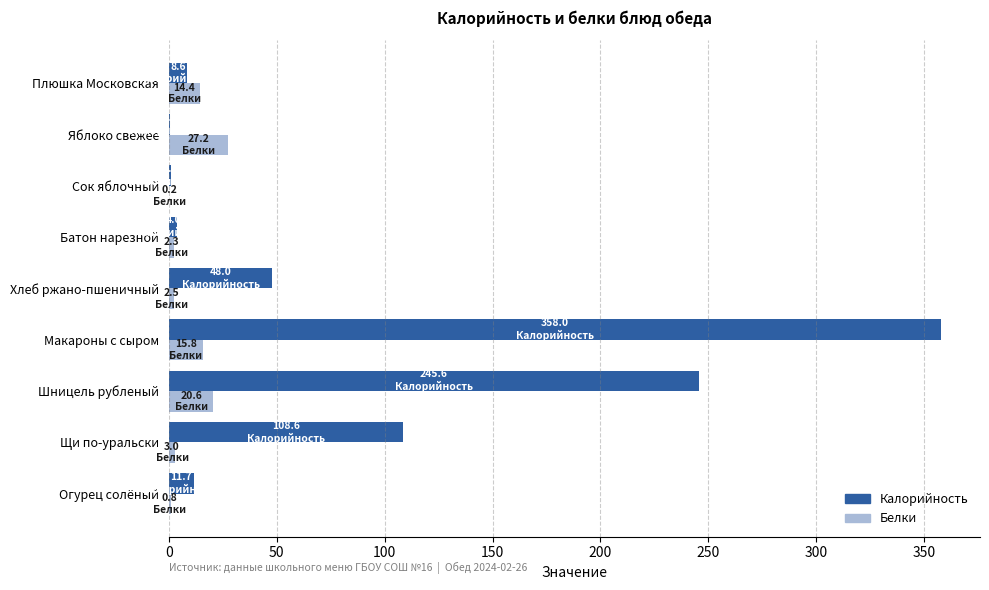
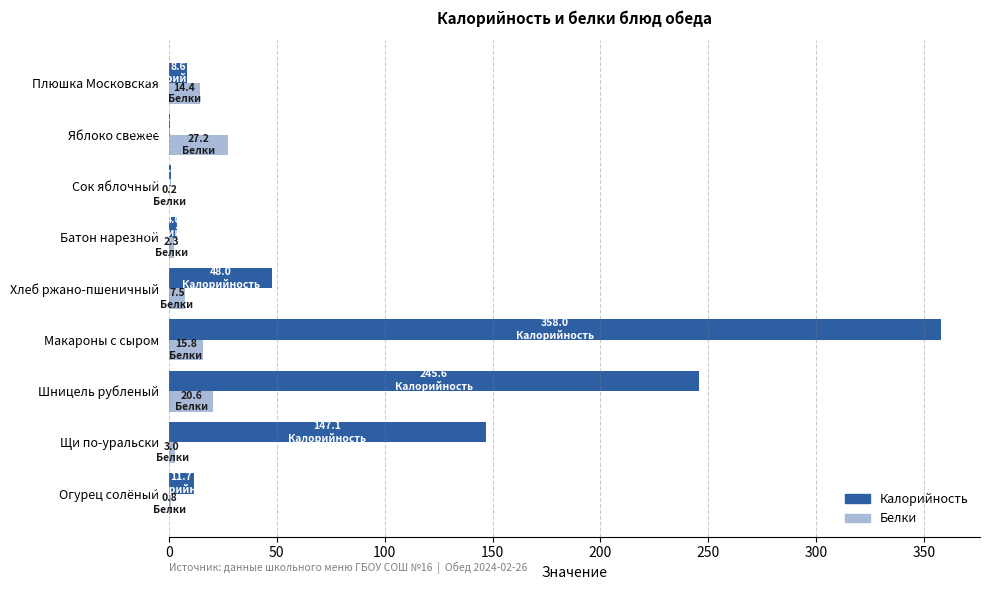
  {
    "Калорийность": {
      "Хлеб ржано-пшеничный": 48.0,
      "Макароны с сыром": 358.0,
      "Шницель рубленый": 245.6,
-     "Щи по-уральски": 108.6
+     "Щи по-уральски": 147.1
    },
    "Белки": {
      "Плюшка Московская": 14.4,
      "Яблоко свежее": 27.2,
      "Сок яблочный": 0.2,
      "Батон нарезной": 2.3,
-     "Хлеб ржано-пшеничный": 2.5,
+     "Хлеб ржано-пшеничный": 7.5,
      "Макароны с сыром": 15.8,
      "Шницель рубленый": 20.6,
      "Щи по-уральски": 3.0,
      "Огурец солёный": 0.8
    }
  }
